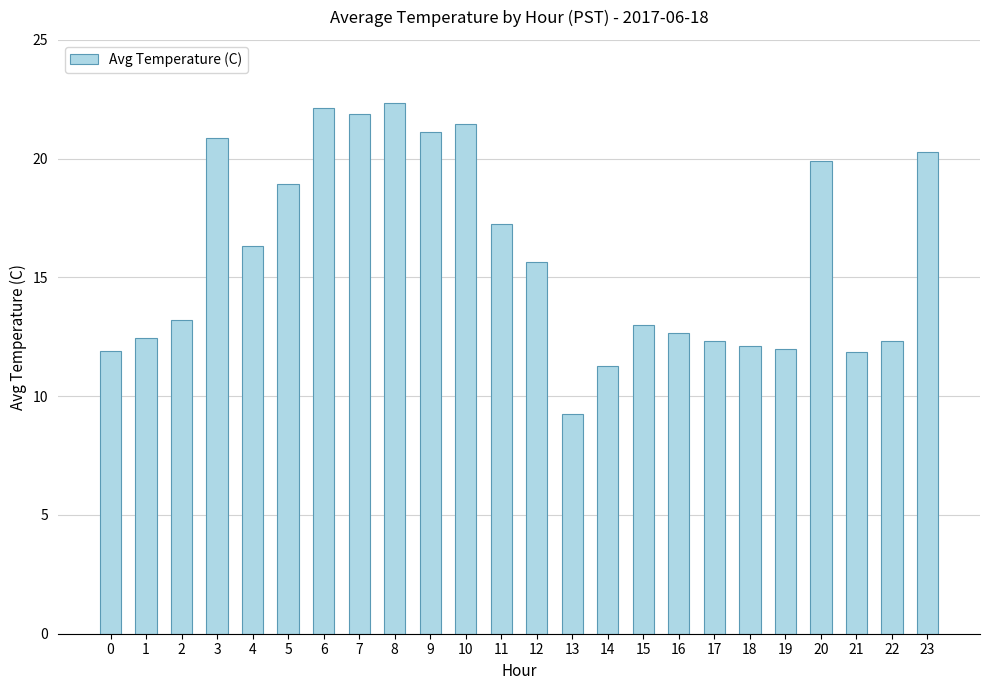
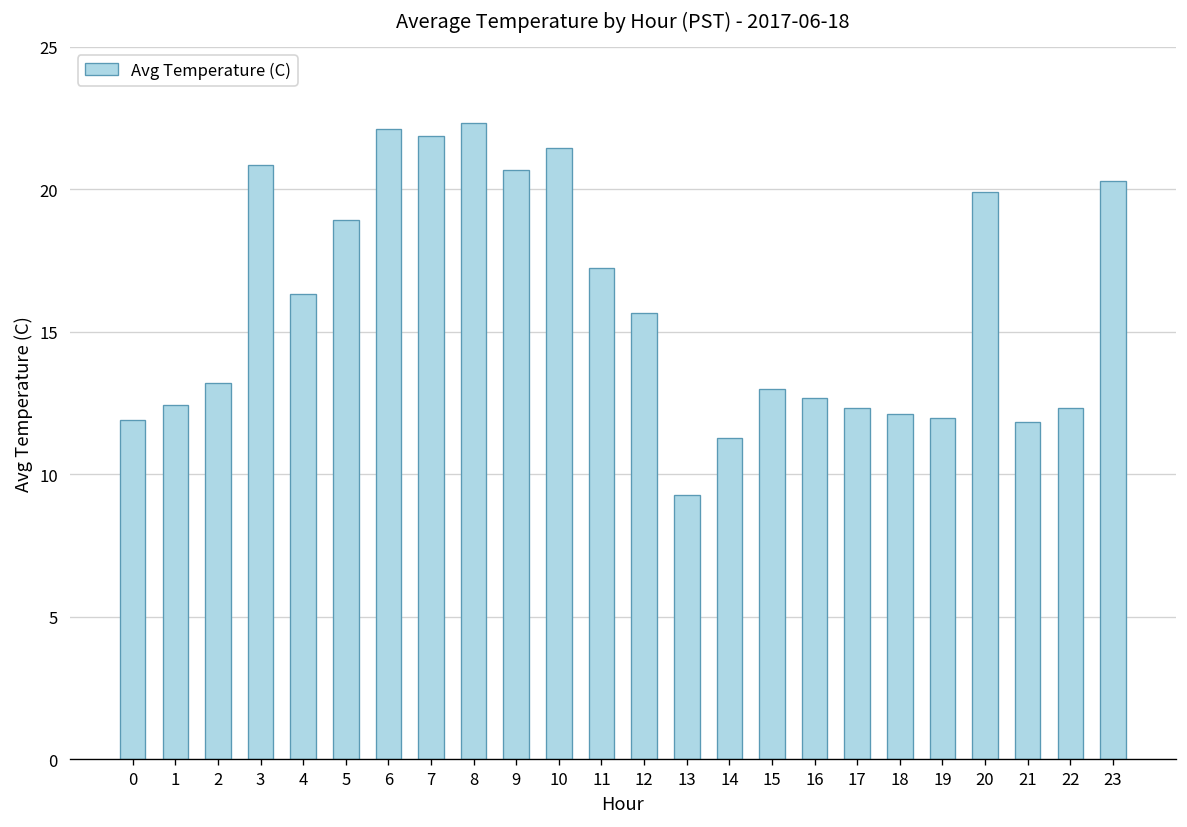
  {
    "0": 11.9,
    "1": 12.5,
    "2": 13.2,
    "3": 20.9,
    "4": 16.3,
    "5": 18.9,
    "6": 22.1,
    "7": 21.9,
    "8": 22.3,
-   "9": 21.1,
+   "9": 20.7,
    "10": 21.4,
    "11": 17.2,
    "12": 15.7,
    "13": 9.3,
    "14": 11.3,
    "15": 13.0,
    "16": 12.7,
    "17": 12.3,
    "18": 12.1,
    "19": 12.0,
    "20": 19.9,
    "21": 11.9,
    "22": 12.3,
    "23": 20.3
  }
